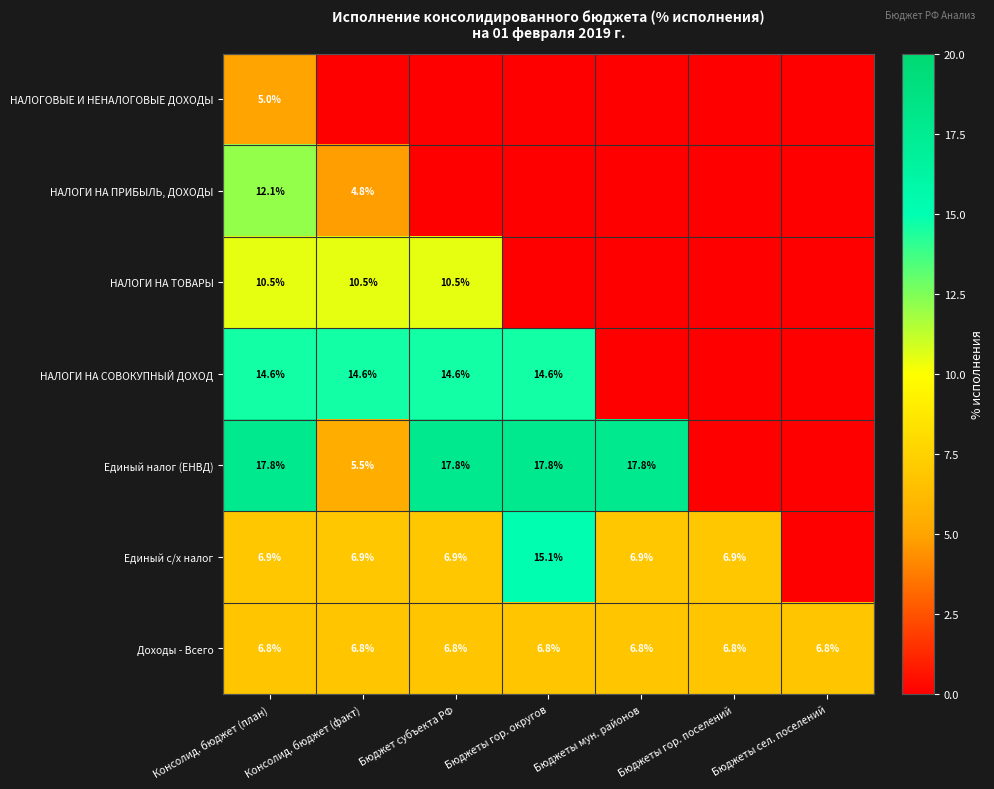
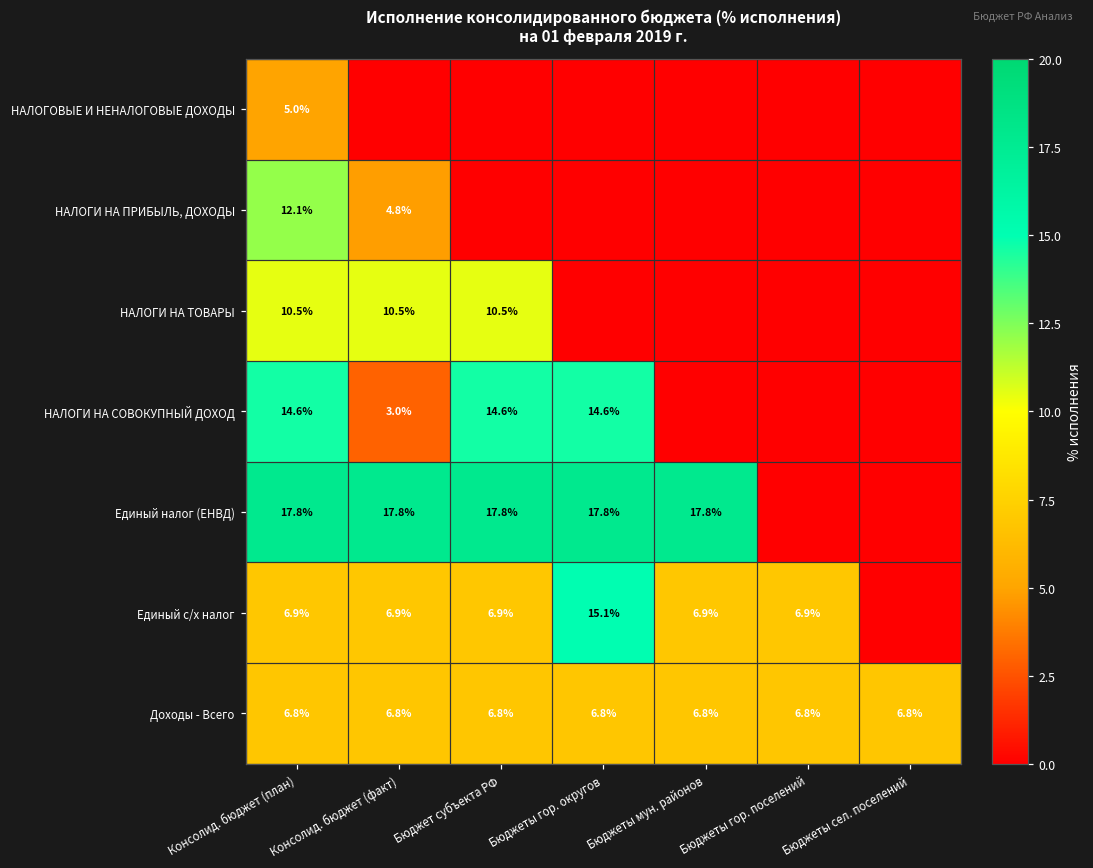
  {
    "НАЛОГОВЫЕ И НЕНАЛОГОВЫЕ ДОХОДЫ": {
      "Консолид. бюджет (план)": "5.0%"
    },
    "НАЛОГИ НА ПРИБЫЛЬ, ДОХОДЫ": {
      "Консолид. бюджет (план)": "12.1%",
      "Консолид. бюджет (факт)": "4.8%"
    },
    "НАЛОГИ НА ТОВАРЫ": {
      "Консолид. бюджет (план)": "10.5%",
      "Консолид. бюджет (факт)": "10.5%",
      "Бюджет субъекта РФ": "10.5%"
    },
    "НАЛОГИ НА СОВОКУПНЫЙ ДОХОД": {
      "Консолид. бюджет (план)": "14.6%",
-     "Консолид. бюджет (факт)": "14.6%",
+     "Консолид. бюджет (факт)": "3.0%",
      "Бюджет субъекта РФ": "14.6%",
      "Бюджеты гор. округов": "14.6%"
    },
    "Единый налог (ЕНВД)": {
      "Консолид. бюджет (план)": "17.8%",
-     "Консолид. бюджет (факт)": "5.5%",
+     "Консолид. бюджет (факт)": "17.8%",
      "Бюджет субъекта РФ": "17.8%",
      "Бюджеты гор. округов": "17.8%",
      "Бюджеты мун. районов": "17.8%"
    },
    "Единый с/х налог": {
      "Консолид. бюджет (план)": "6.9%",
      "Консолид. бюджет (факт)": "6.9%",
      "Бюджет субъекта РФ": "6.9%",
      "Бюджеты гор. округов": "15.1%",
      "Бюджеты мун. районов": "6.9%",
      "Бюджеты гор. поселений": "6.9%"
    },
    "Доходы - Всего": {
      "Консолид. бюджет (план)": "6.8%",
      "Консолид. бюджет (факт)": "6.8%",
      "Бюджет субъекта РФ": "6.8%",
      "Бюджеты гор. округов": "6.8%",
      "Бюджеты мун. районов": "6.8%",
      "Бюджеты гор. поселений": "6.8%",
      "Бюджеты сел. поселений": "6.8%"
    }
  }
